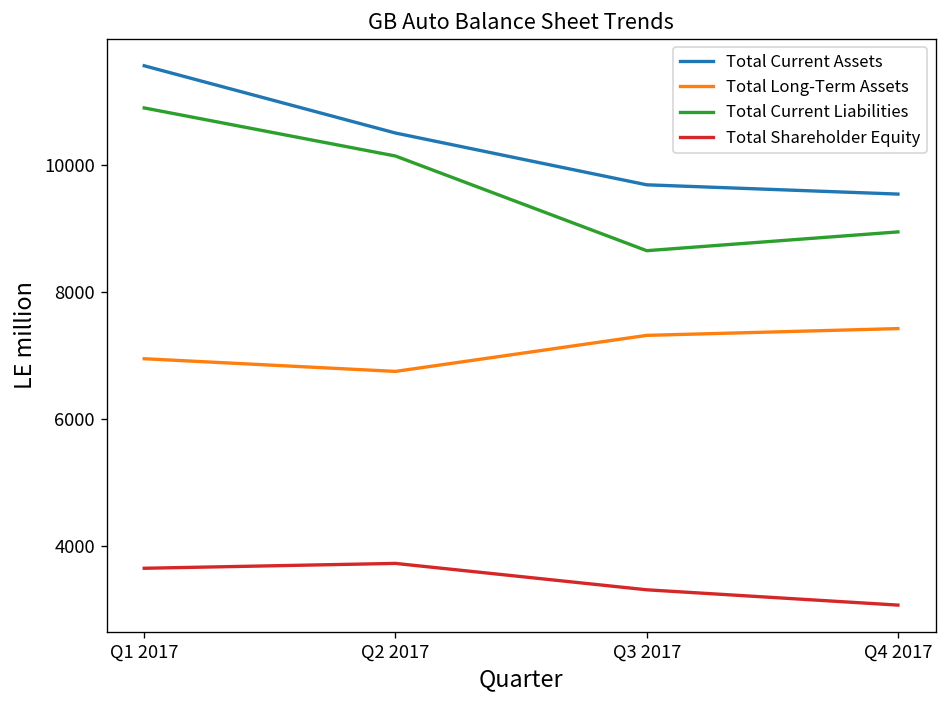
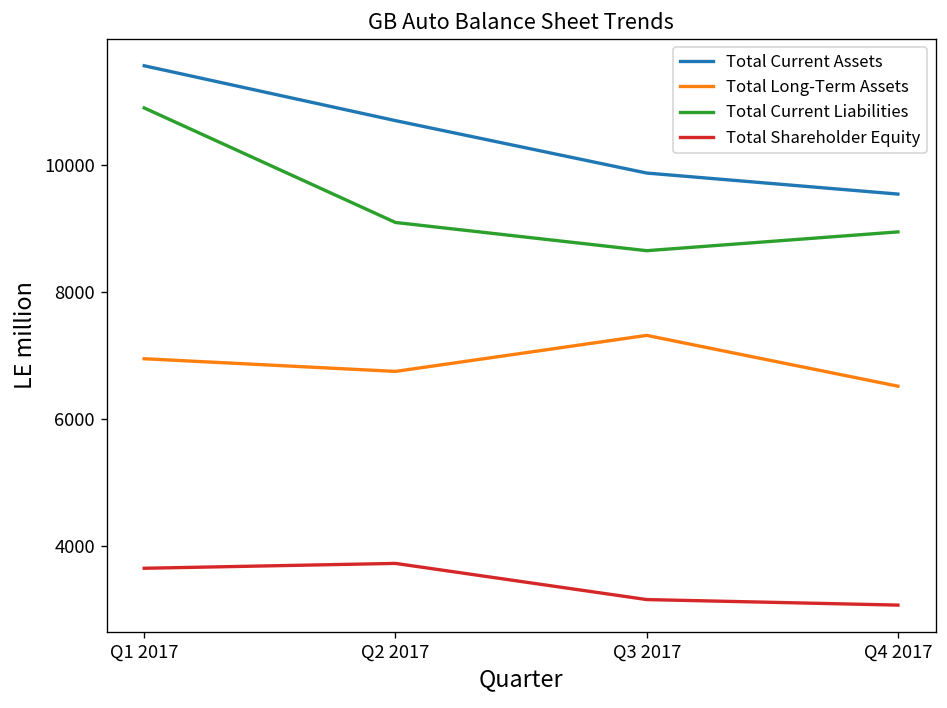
  {
    "Total Current Assets": {
      "Q1 2017": 11600,
-     "Q2 2017": 10500,
-     "Q3 2017": 9700,
+     "Q2 2017": 10700,
+     "Q3 2017": 9900,
      "Q4 2017": 9500
    },
    "Total Long-Term Assets": {
      "Q1 2017": 7000,
      "Q2 2017": 6800,
      "Q3 2017": 7300,
-     "Q4 2017": 7400
+     "Q4 2017": 6500
    },
    "Total Current Liabilities": {
      "Q1 2017": 10900,
-     "Q2 2017": 10100,
+     "Q2 2017": 9100,
      "Q3 2017": 8700,
      "Q4 2017": 9000
    },
    "Total Shareholder Equity": {
      "Q1 2017": 3600,
      "Q2 2017": 3700,
-     "Q3 2017": 3300,
+     "Q3 2017": 3200,
      "Q4 2017": 3100
    }
  }
